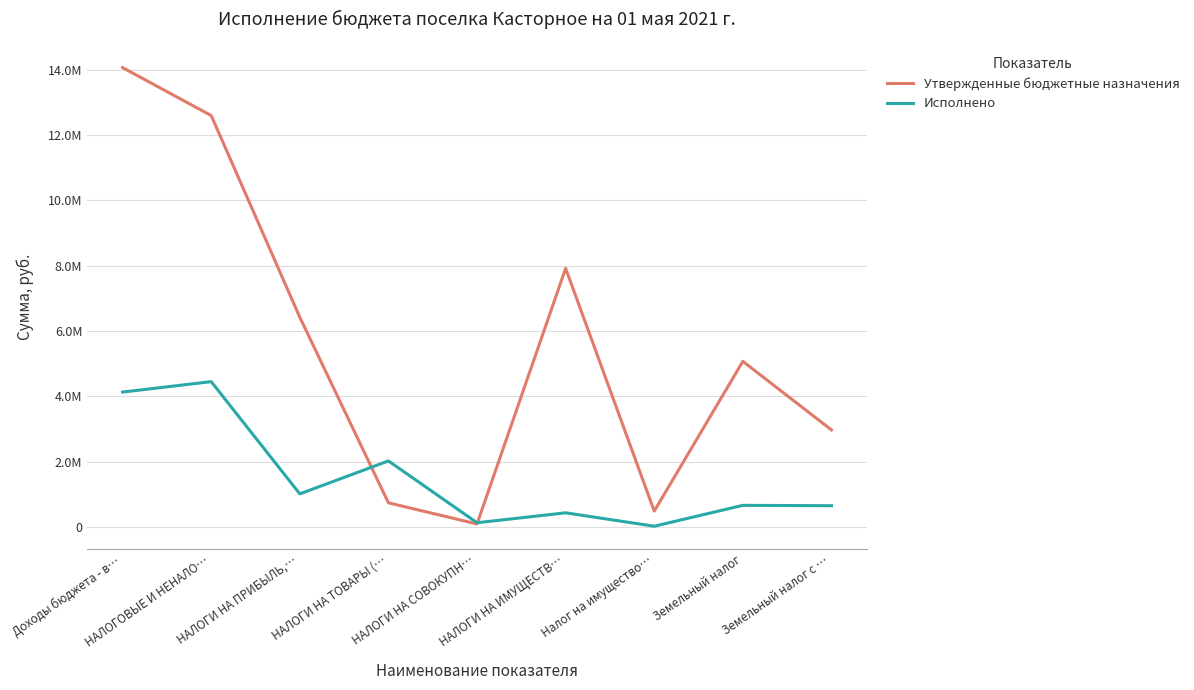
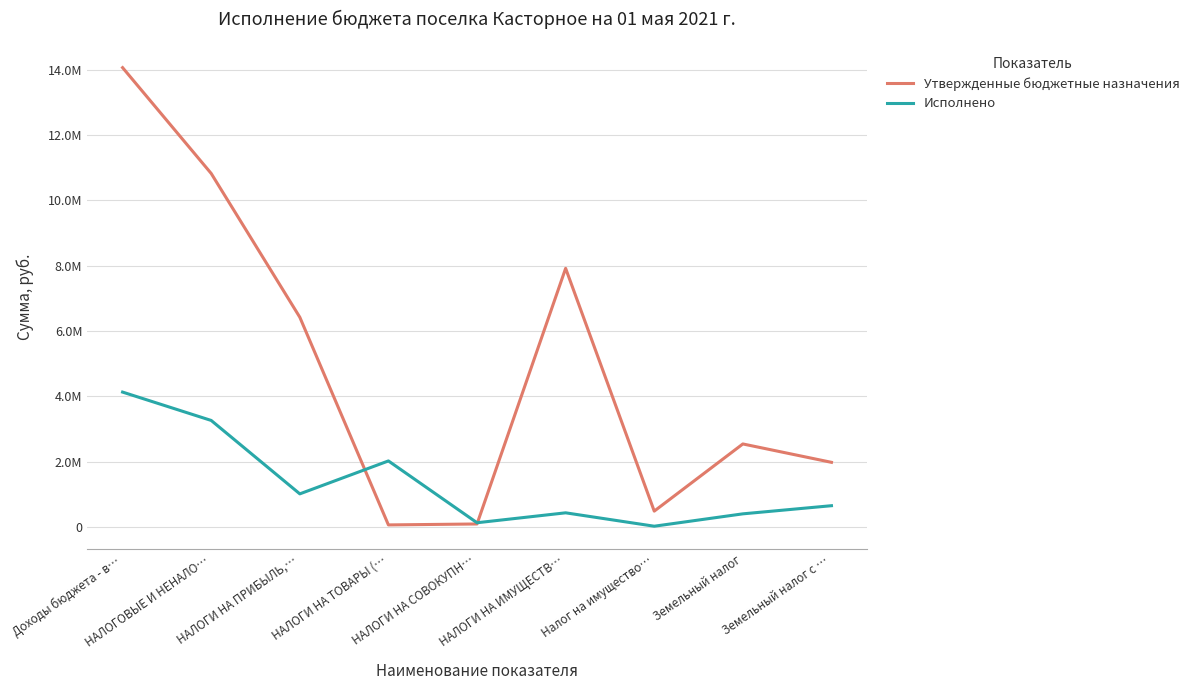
  {
    "Утвержденные бюджетные назначения": {
      "Доходы бюджета - в…": 14100000,
-     "НАЛОГОВЫЕ И НЕНАЛО…": 12600000,
+     "НАЛОГОВЫЕ И НЕНАЛО…": 10800000,
      "НАЛОГИ НА ПРИБЫЛЬ,…": 6400000,
-     "НАЛОГИ НА ТОВАРЫ (…": 700000,
+     "НАЛОГИ НА ТОВАРЫ (…": 100000,
      "НАЛОГИ НА ИМУЩЕСТВ…": 7900000,
      "Налог на имущество…": 500000,
-     "Земельный налог": 5100000,
-     "Земельный налог с …": 3000000
+     "Земельный налог": 2500000,
+     "Земельный налог с …": 2000000
    },
    "Исполнено": {
      "Доходы бюджета - в…": 4100000,
-     "НАЛОГОВЫЕ И НЕНАЛО…": 4400000,
+     "НАЛОГОВЫЕ И НЕНАЛО…": 3300000,
      "НАЛОГИ НА ПРИБЫЛЬ,…": 1000000,
      "НАЛОГИ НА ТОВАРЫ (…": 2000000,
      "НАЛОГИ НА ИМУЩЕСТВ…": 400000,
      "Налог на имущество…": 0,
-     "Земельный налог": 700000,
+     "Земельный налог": 400000,
      "Земельный налог с …": 600000
    }
  }
